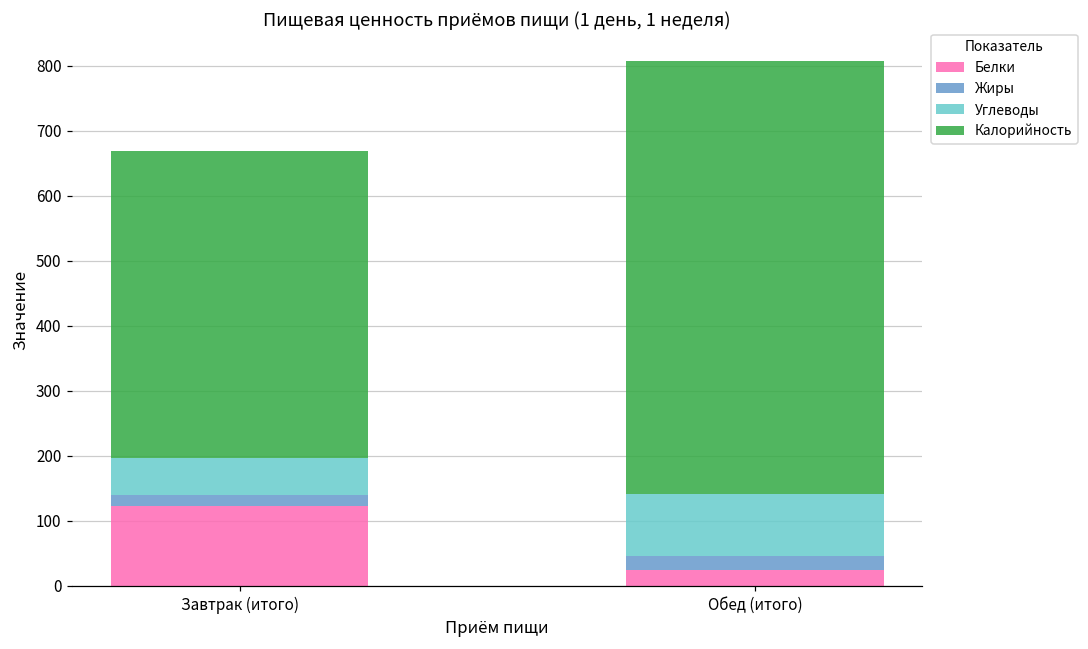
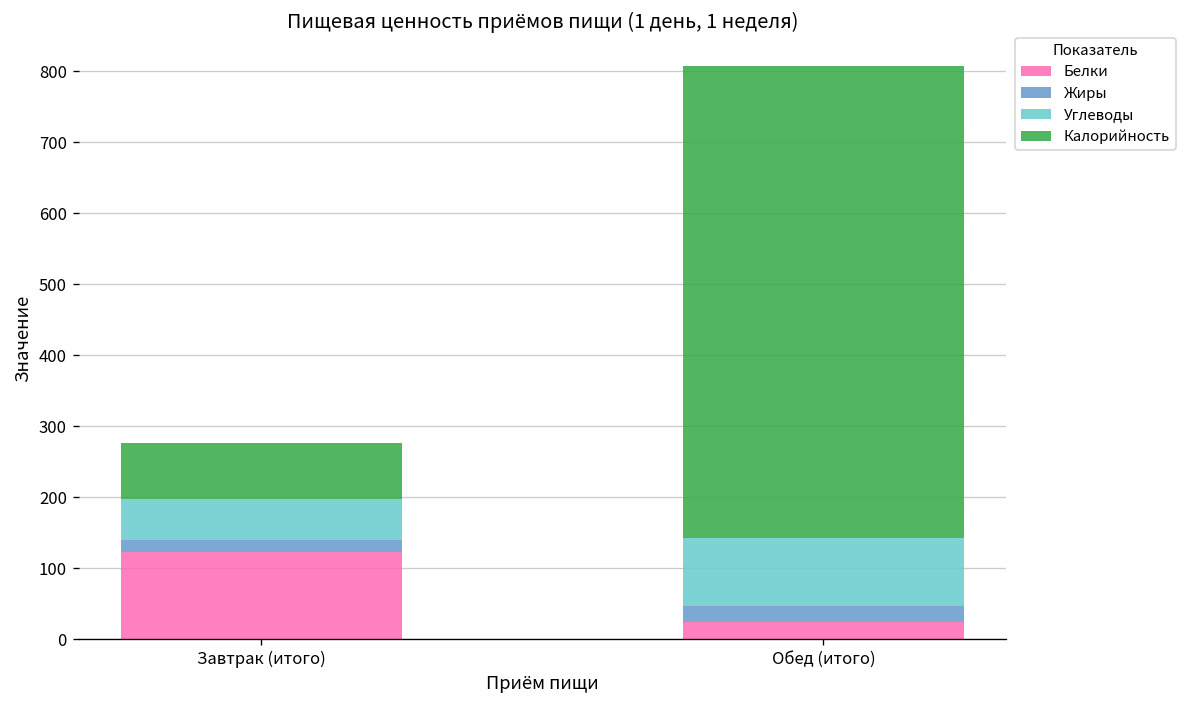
  {
    "Белки": {
      "Завтрак (итого)": 120,
      "Обед (итого)": 20
    },
    "Калорийность": {
-     "Завтрак (итого)": 470,
+     "Завтрак (итого)": 80,
      "Обед (итого)": 670
    }
  }
